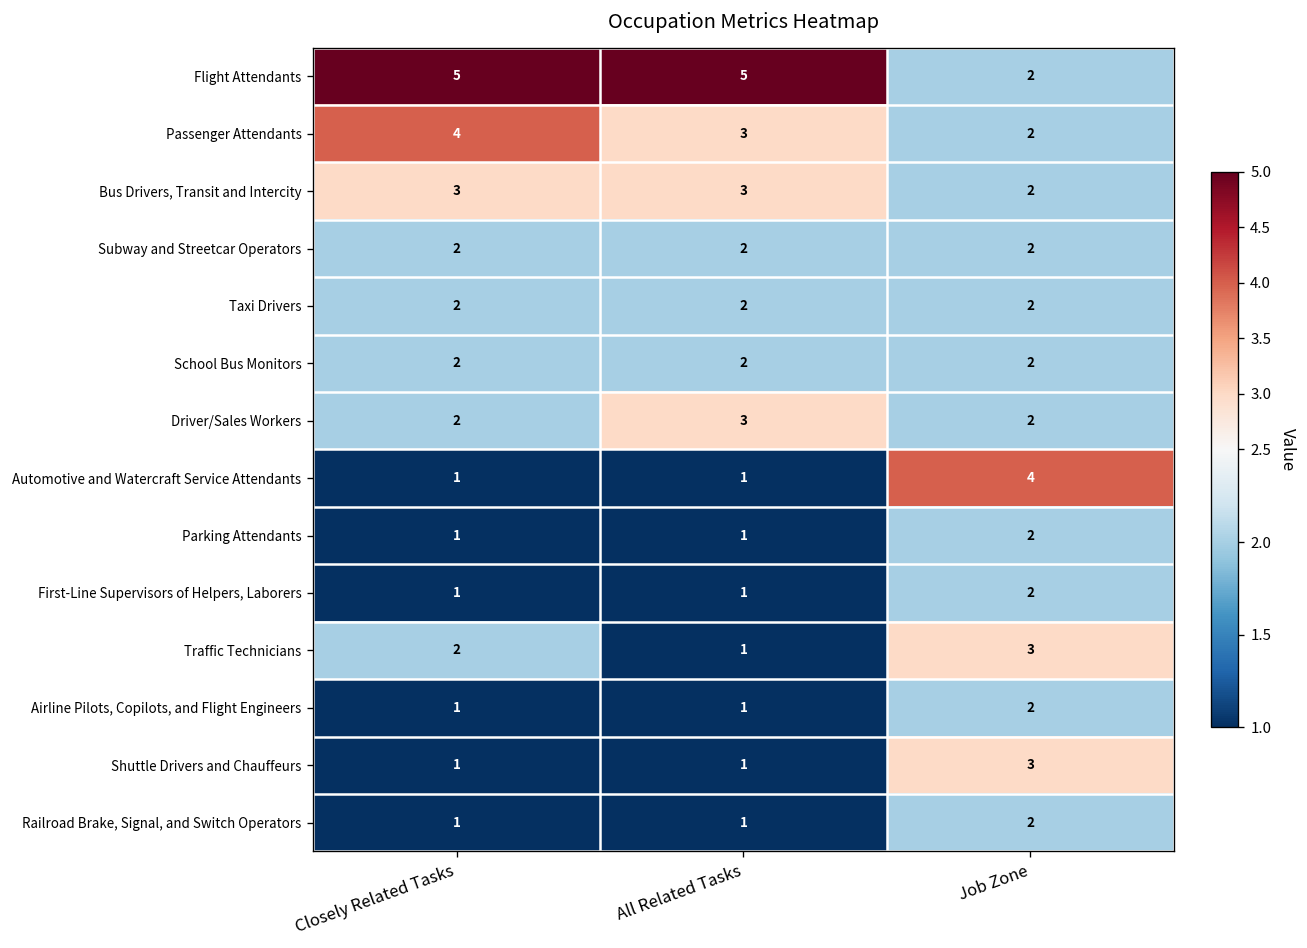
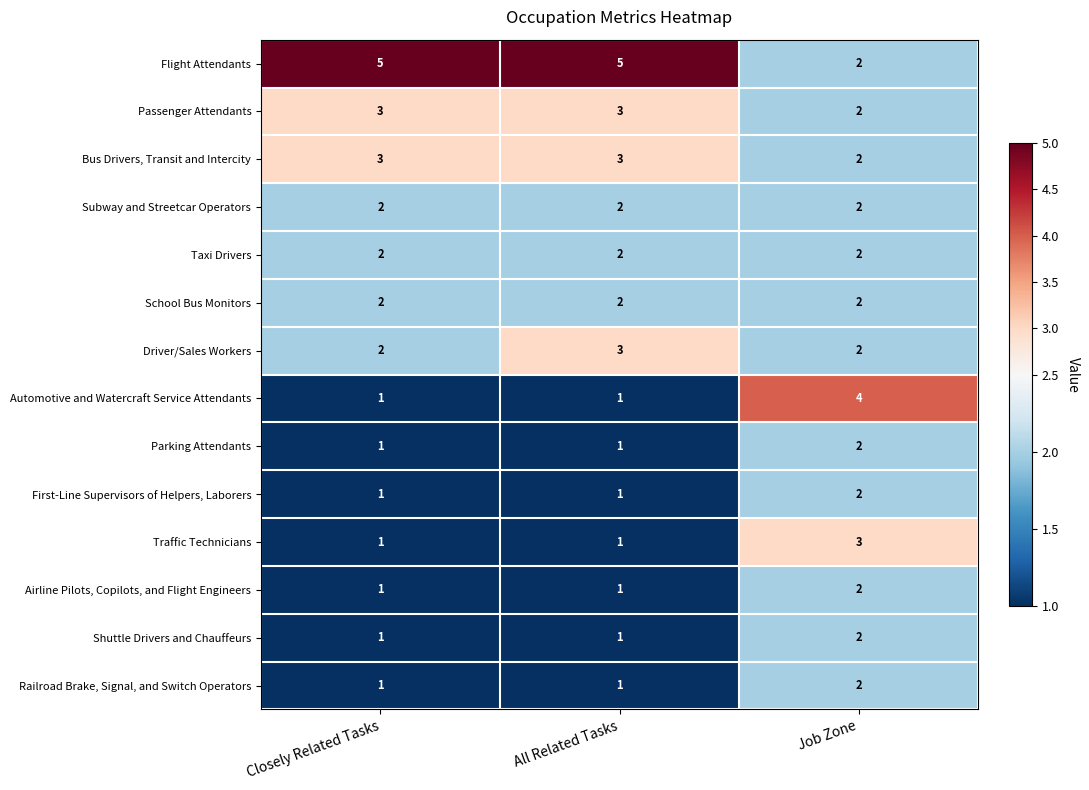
  {
    "Flight Attendants": {
      "Closely Related Tasks": 5,
      "All Related Tasks": 5,
      "Job Zone": 2
    },
    "Passenger Attendants": {
-     "Closely Related Tasks": 4,
+     "Closely Related Tasks": 3,
      "All Related Tasks": 3,
      "Job Zone": 2
    },
    "Bus Drivers, Transit and Intercity": {
      "Closely Related Tasks": 3,
      "All Related Tasks": 3,
      "Job Zone": 2
    },
    "Subway and Streetcar Operators": {
      "Closely Related Tasks": 2,
      "All Related Tasks": 2,
      "Job Zone": 2
    },
    "Taxi Drivers": {
      "Closely Related Tasks": 2,
      "All Related Tasks": 2,
      "Job Zone": 2
    },
    "School Bus Monitors": {
      "Closely Related Tasks": 2,
      "All Related Tasks": 2,
      "Job Zone": 2
    },
    "Driver/Sales Workers": {
      "Closely Related Tasks": 2,
      "All Related Tasks": 3,
      "Job Zone": 2
    },
    "Automotive and Watercraft Service Attendants": {
      "Closely Related Tasks": 1,
      "All Related Tasks": 1,
      "Job Zone": 4
    },
    "Parking Attendants": {
      "Closely Related Tasks": 1,
      "All Related Tasks": 1,
      "Job Zone": 2
    },
    "First-Line Supervisors of Helpers, Laborers": {
      "Closely Related Tasks": 1,
      "All Related Tasks": 1,
      "Job Zone": 2
    },
    "Traffic Technicians": {
-     "Closely Related Tasks": 2,
+     "Closely Related Tasks": 1,
      "All Related Tasks": 1,
      "Job Zone": 3
    },
    "Airline Pilots, Copilots, and Flight Engineers": {
      "Closely Related Tasks": 1,
      "All Related Tasks": 1,
      "Job Zone": 2
    },
    "Shuttle Drivers and Chauffeurs": {
      "Closely Related Tasks": 1,
      "All Related Tasks": 1,
-     "Job Zone": 3
+     "Job Zone": 2
    },
    "Railroad Brake, Signal, and Switch Operators": {
      "Closely Related Tasks": 1,
      "All Related Tasks": 1,
      "Job Zone": 2
    }
  }
